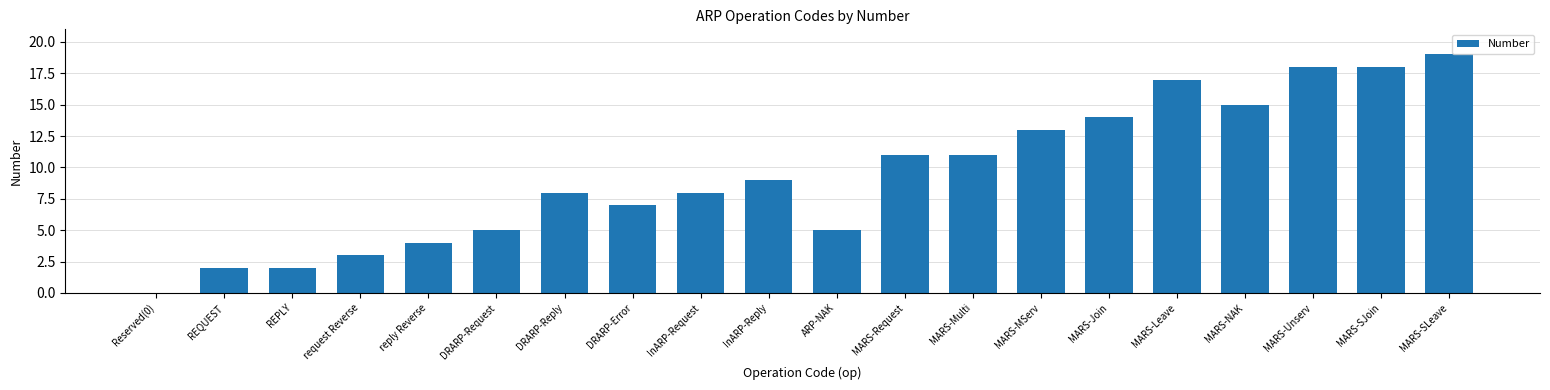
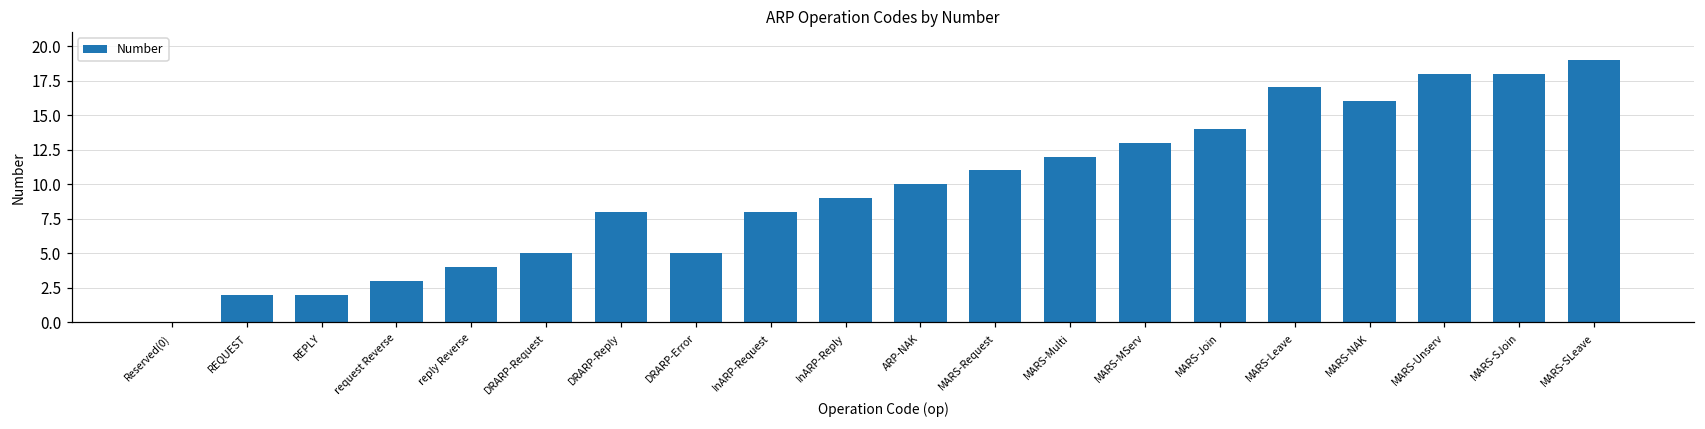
  {
    "Reserved(0)": 0,
    "REQUEST": 2,
    "REPLY": 2,
    "request Reverse": 3,
    "reply Reverse": 4,
    "DRARP-Request": 5,
    "DRARP-Reply": 8,
-   "DRARP-Error": 7,
+   "DRARP-Error": 5,
    "InARP-Request": 8,
    "InARP-Reply": 9,
-   "ARP-NAK": 5,
+   "ARP-NAK": 10,
    "MARS-Request": 11,
-   "MARS-Multi": 11,
+   "MARS-Multi": 12,
    "MARS-MServ": 13,
    "MARS-Join": 14,
    "MARS-Leave": 17,
-   "MARS-NAK": 15,
+   "MARS-NAK": 16,
    "MARS-Unserv": 18,
    "MARS-SJoin": 18,
    "MARS-SLeave": 19
  }
